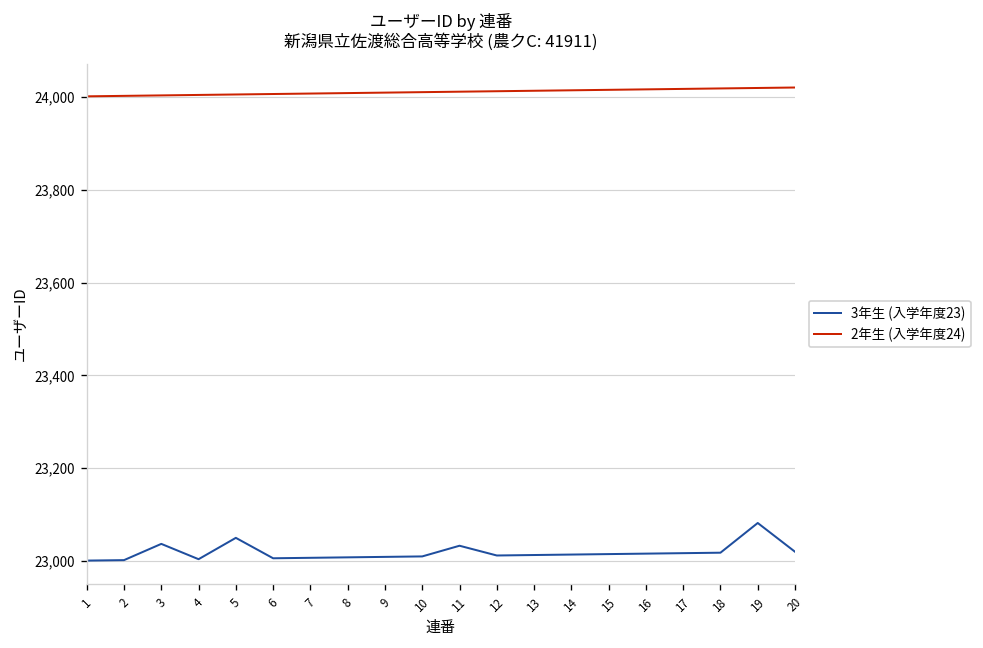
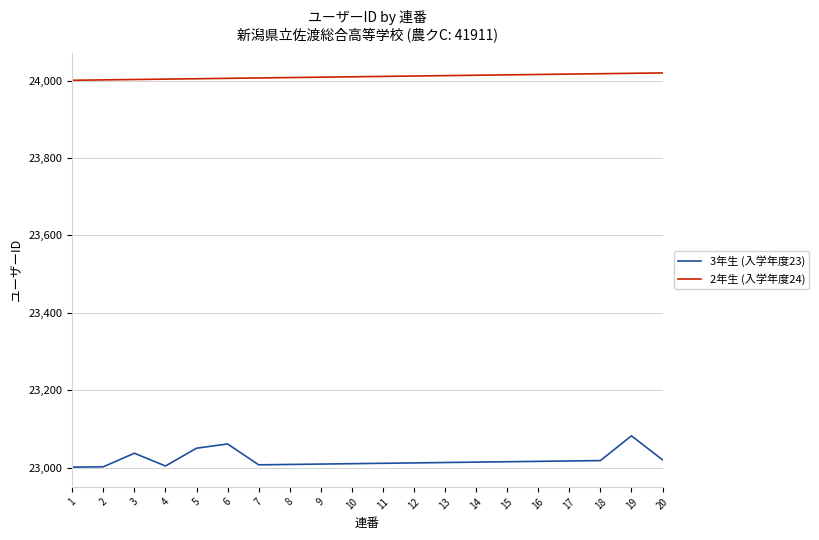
  {
    "3年生 (入学年度23)": {
      "1": "23,000",
      "2": "23,000",
      "3": "23,040",
      "4": "23,000",
      "5": "23,050",
-     "6": "23,010",
+     "6": "23,060",
      "7": "23,010",
      "8": "23,010",
      "9": "23,010",
      "10": "23,010",
-     "11": "23,030",
+     "11": "23,010",
      "12": "23,010",
      "13": "23,010",
      "14": "23,010",
      "15": "23,020",
      "16": "23,020",
      "17": "23,020",
      "18": "23,020",
      "19": "23,080",
      "20": "23,020"
    },
    "2年生 (入学年度24)": {
      "1": "24,000",
      "2": "24,000",
      "3": "24,000",
      "4": "24,000",
      "5": "24,010",
      "6": "24,010",
      "7": "24,010",
      "8": "24,010",
      "9": "24,010",
      "10": "24,010",
      "11": "24,010",
      "12": "24,010",
      "13": "24,010",
      "14": "24,010",
      "15": "24,020",
      "16": "24,020",
      "17": "24,020",
      "18": "24,020",
      "19": "24,020",
      "20": "24,020"
    }
  }
